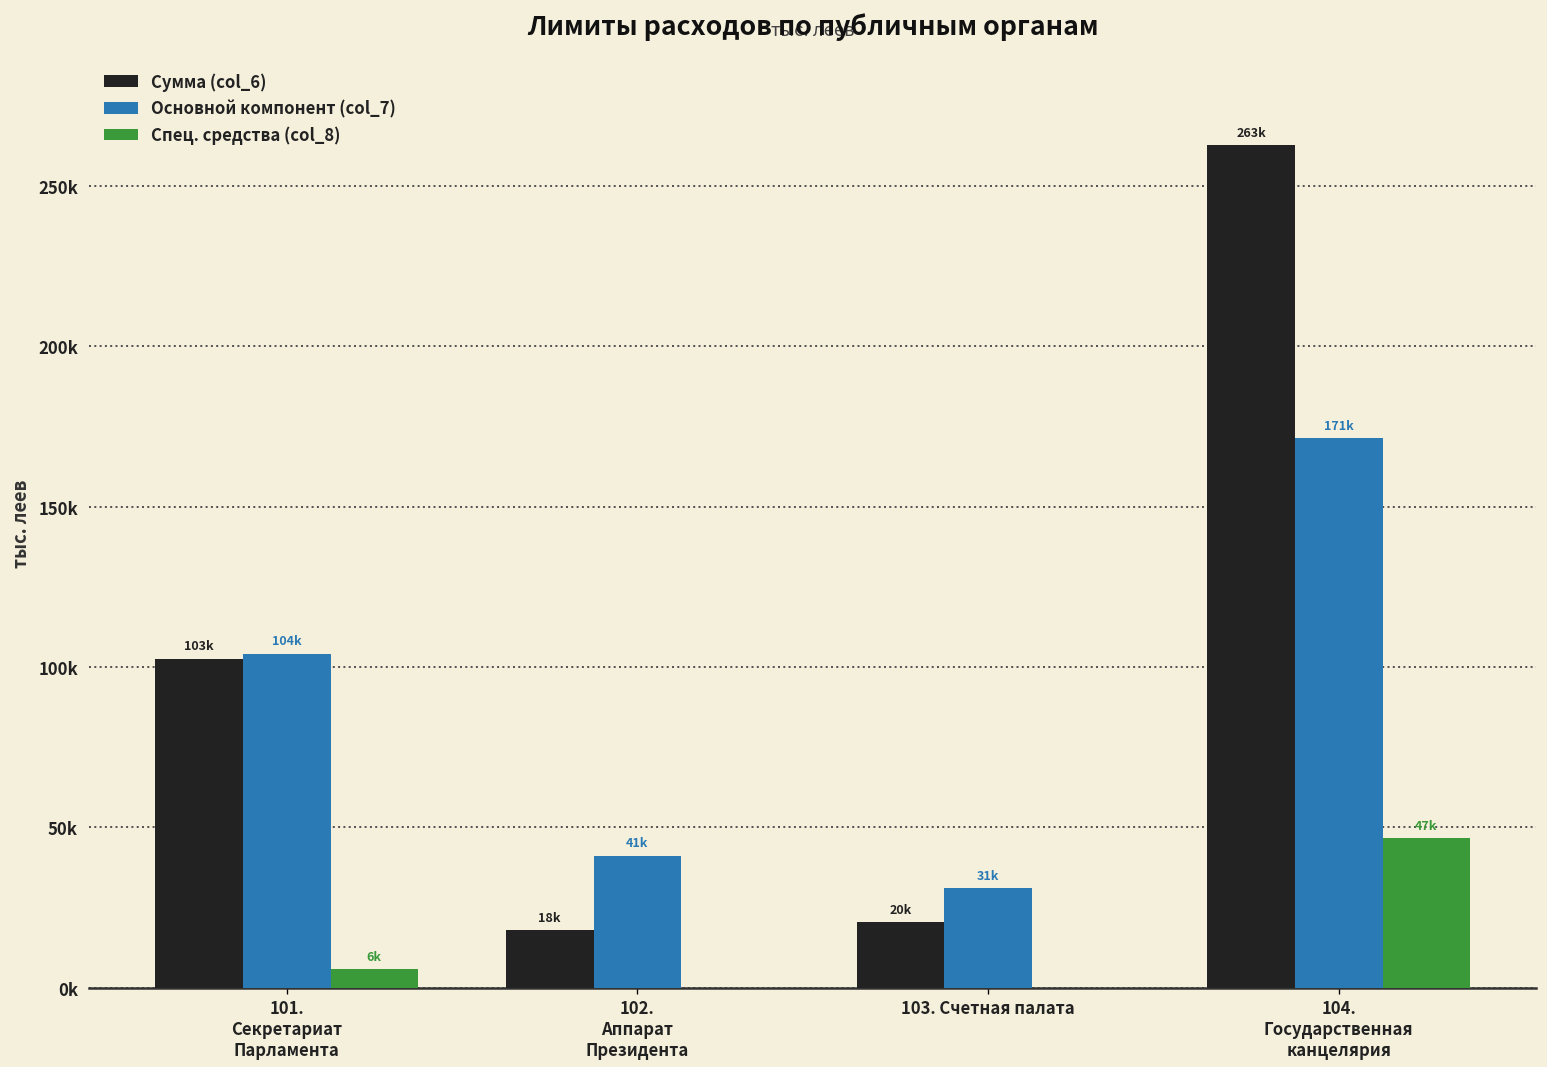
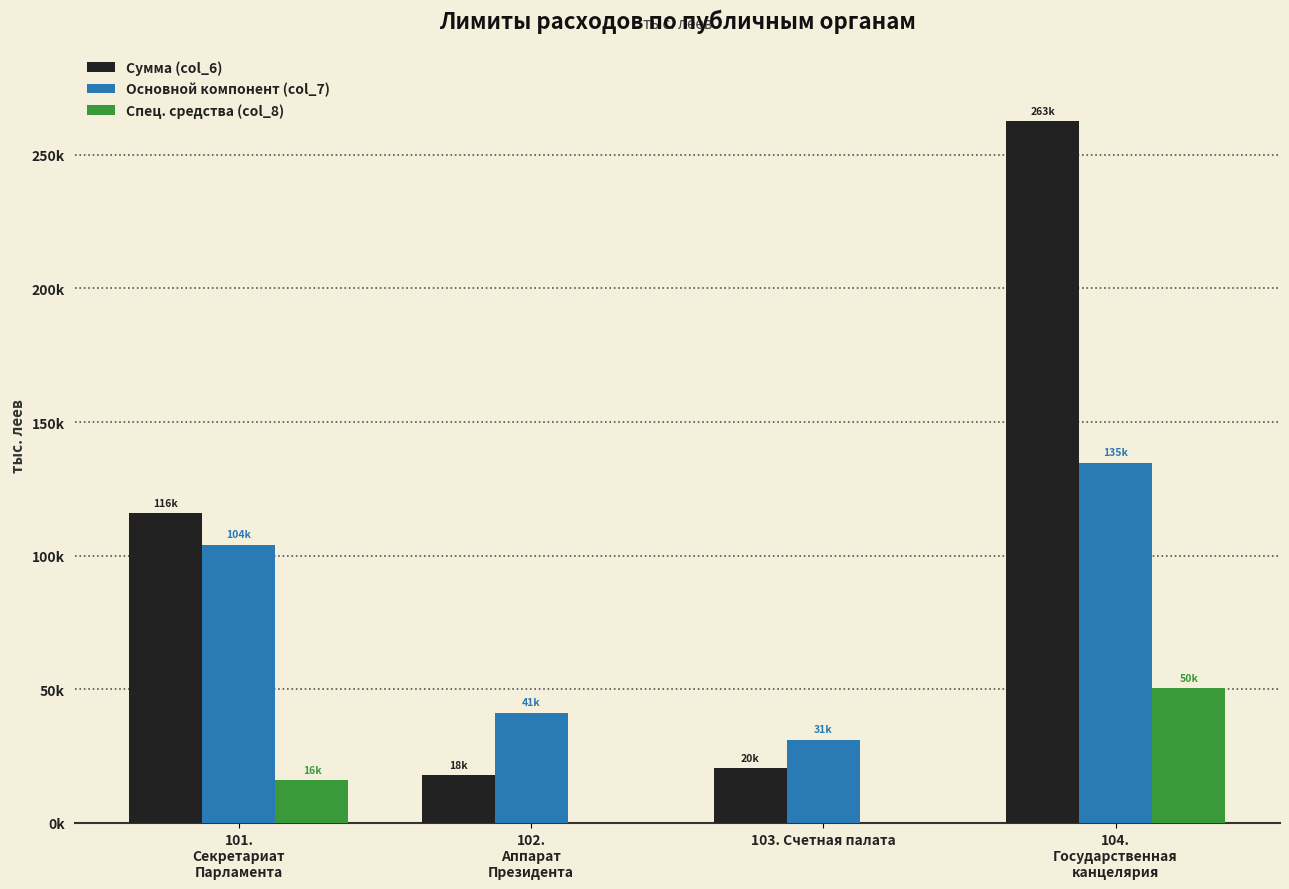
  {
    "Сумма (col_6)": {
-     "101. Секретариат Парламента": "103k",
+     "101. Секретариат Парламента": "116k",
      "102. Аппарат Президента": "18k",
      "103. Счетная палата": "20k",
      "104. Государственная канцелярия": "263k"
    },
    "Основной компонент (col_7)": {
      "101. Секретариат Парламента": "104k",
      "102. Аппарат Президента": "41k",
      "103. Счетная палата": "31k",
-     "104. Государственная канцелярия": "171k"
+     "104. Государственная канцелярия": "135k"
    },
    "Спец. средства (col_8)": {
-     "101. Секретариат Парламента": "6k",
-     "104. Государственная канцелярия": "47k"
+     "101. Секретариат Парламента": "16k",
+     "104. Государственная канцелярия": "50k"
    }
  }
